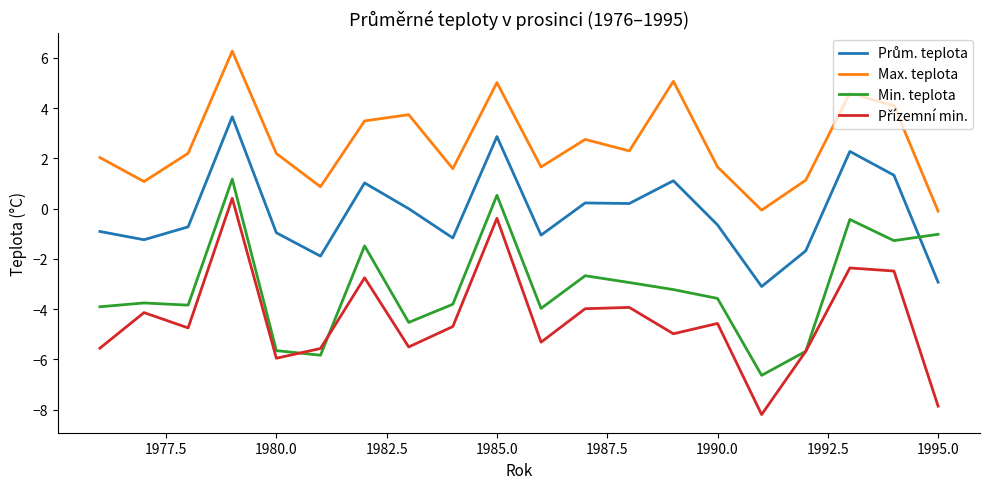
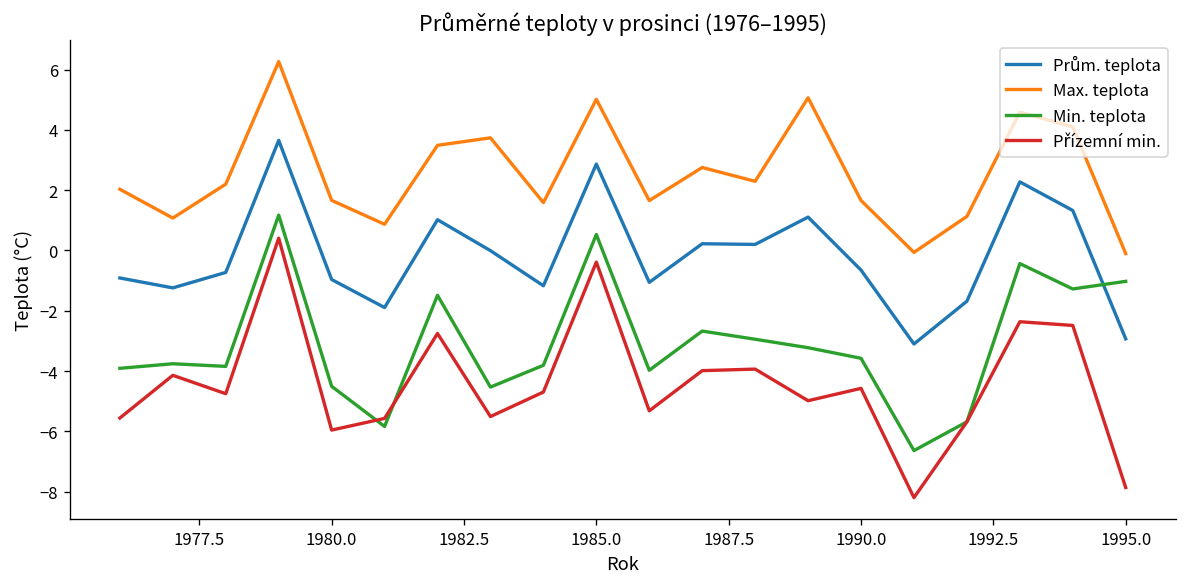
  {
    "Prům. teplota": {
      "1980.0": -1.0,
      "1985.0": 2.9,
      "1990.0": -0.7,
      "1995.0": -2.9
    },
    "Max. teplota": {
-     "1980.0": 2.2,
+     "1980.0": 1.7,
      "1985.0": 5.0,
      "1990.0": 1.7,
      "1995.0": -0.1
    },
    "Min. teplota": {
-     "1980.0": -5.7,
+     "1980.0": -4.5,
      "1985.0": 0.5,
      "1990.0": -3.6,
      "1995.0": -1.0
    },
    "Přízemní min.": {
      "1980.0": -6.0,
      "1985.0": -0.4,
      "1990.0": -4.6,
      "1995.0": -7.9
    }
  }
